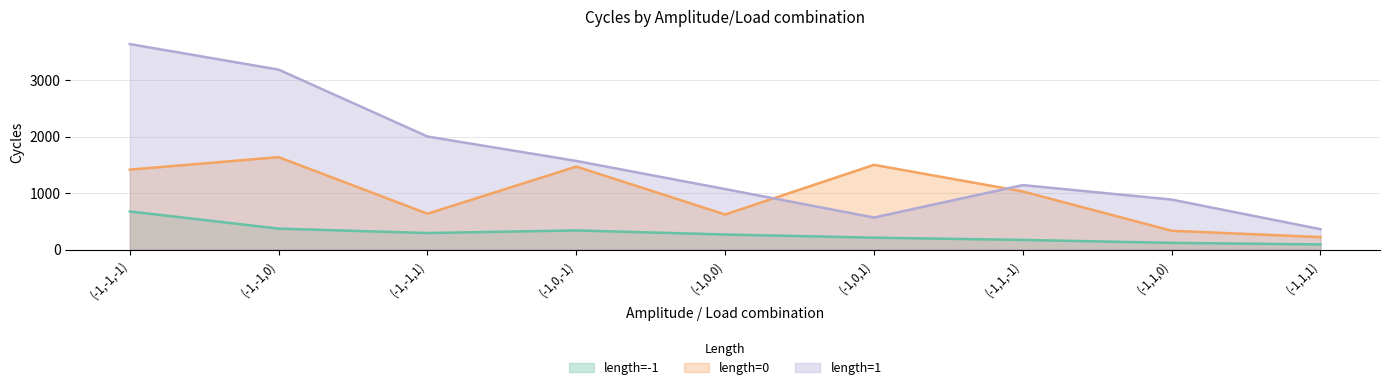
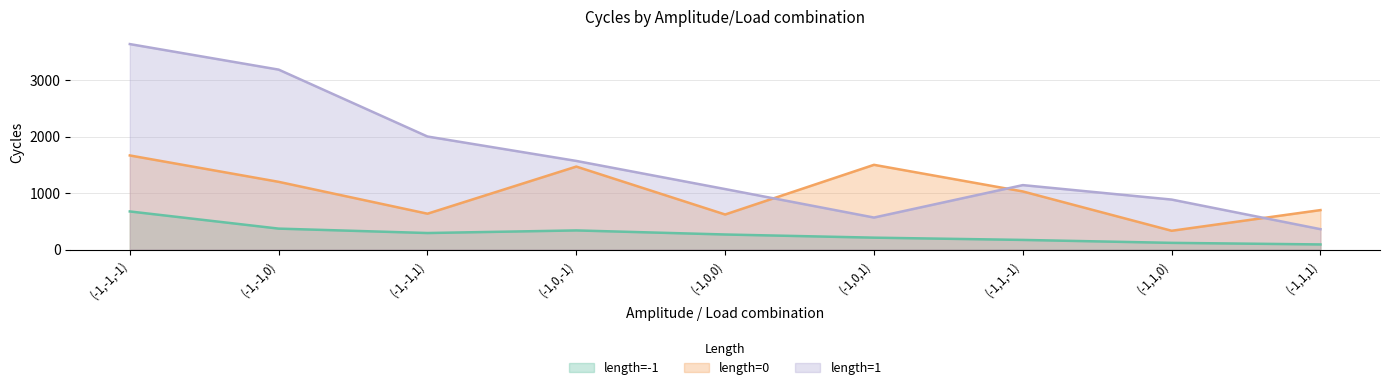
  {
    "length=0": {
-     "(-1,-1,-1)": 1400,
-     "(-1,-1,0)": 1600,
+     "(-1,-1,-1)": 1700,
+     "(-1,-1,0)": 1200,
      "(-1,-1,1)": 600,
      "(-1,0,-1)": 1500,
      "(-1,0,0)": 600,
      "(-1,0,1)": 1500,
      "(-1,1,-1)": 1000,
      "(-1,1,0)": 300,
-     "(-1,1,1)": 200
+     "(-1,1,1)": 700
    }
  }
